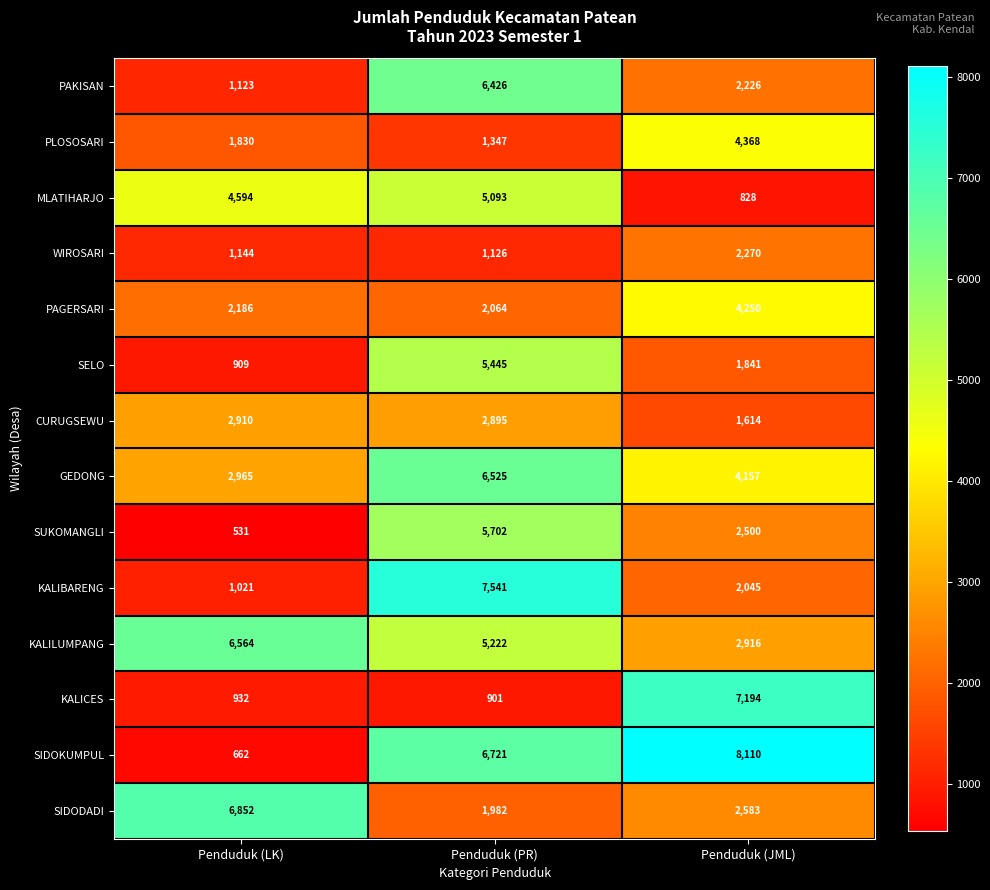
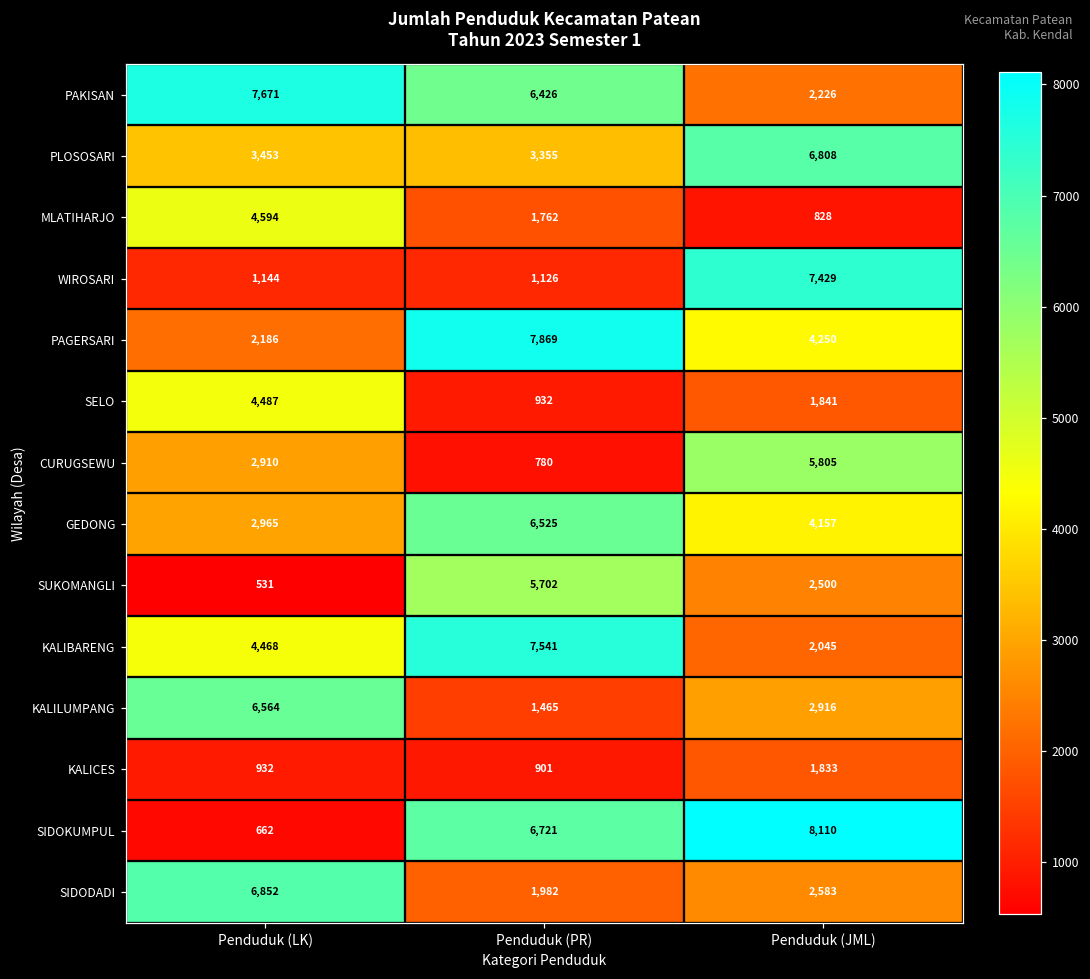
  {
    "PAKISAN": {
-     "Penduduk (LK)": "1,123",
+     "Penduduk (LK)": "7,671",
      "Penduduk (PR)": "6,426",
      "Penduduk (JML)": "2,226"
    },
    "PLOSOSARI": {
-     "Penduduk (LK)": "1,830",
-     "Penduduk (PR)": "1,347",
-     "Penduduk (JML)": "4,368"
+     "Penduduk (LK)": "3,453",
+     "Penduduk (PR)": "3,355",
+     "Penduduk (JML)": "6,808"
    },
    "MLATIHARJO": {
      "Penduduk (LK)": "4,594",
-     "Penduduk (PR)": "5,093",
+     "Penduduk (PR)": "1,762",
      "Penduduk (JML)": "828"
    },
    "WIROSARI": {
      "Penduduk (LK)": "1,144",
      "Penduduk (PR)": "1,126",
-     "Penduduk (JML)": "2,270"
+     "Penduduk (JML)": "7,429"
    },
    "PAGERSARI": {
      "Penduduk (LK)": "2,186",
-     "Penduduk (PR)": "2,064",
+     "Penduduk (PR)": "7,869",
      "Penduduk (JML)": "4,250"
    },
    "SELO": {
-     "Penduduk (LK)": "909",
-     "Penduduk (PR)": "5,445",
+     "Penduduk (LK)": "4,487",
+     "Penduduk (PR)": "932",
      "Penduduk (JML)": "1,841"
    },
    "CURUGSEWU": {
      "Penduduk (LK)": "2,910",
-     "Penduduk (PR)": "2,895",
-     "Penduduk (JML)": "1,614"
+     "Penduduk (PR)": "780",
+     "Penduduk (JML)": "5,805"
    },
    "GEDONG": {
      "Penduduk (LK)": "2,965",
      "Penduduk (PR)": "6,525",
      "Penduduk (JML)": "4,157"
    },
    "SUKOMANGLI": {
      "Penduduk (LK)": "531",
      "Penduduk (PR)": "5,702",
      "Penduduk (JML)": "2,500"
    },
    "KALIBARENG": {
-     "Penduduk (LK)": "1,021",
+     "Penduduk (LK)": "4,468",
      "Penduduk (PR)": "7,541",
      "Penduduk (JML)": "2,045"
    },
    "KALILUMPANG": {
      "Penduduk (LK)": "6,564",
-     "Penduduk (PR)": "5,222",
+     "Penduduk (PR)": "1,465",
      "Penduduk (JML)": "2,916"
    },
    "KALICES": {
      "Penduduk (LK)": "932",
      "Penduduk (PR)": "901",
-     "Penduduk (JML)": "7,194"
+     "Penduduk (JML)": "1,833"
    },
    "SIDOKUMPUL": {
      "Penduduk (LK)": "662",
      "Penduduk (PR)": "6,721",
      "Penduduk (JML)": "8,110"
    },
    "SIDODADI": {
      "Penduduk (LK)": "6,852",
      "Penduduk (PR)": "1,982",
      "Penduduk (JML)": "2,583"
    }
  }
